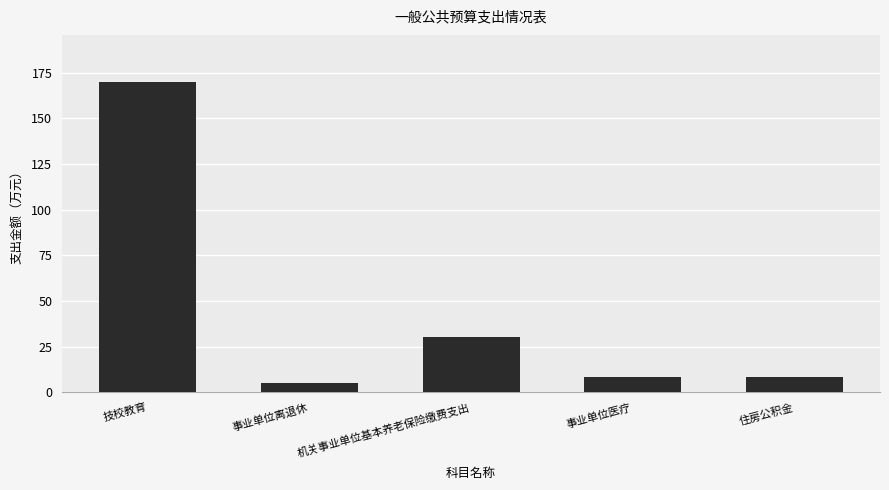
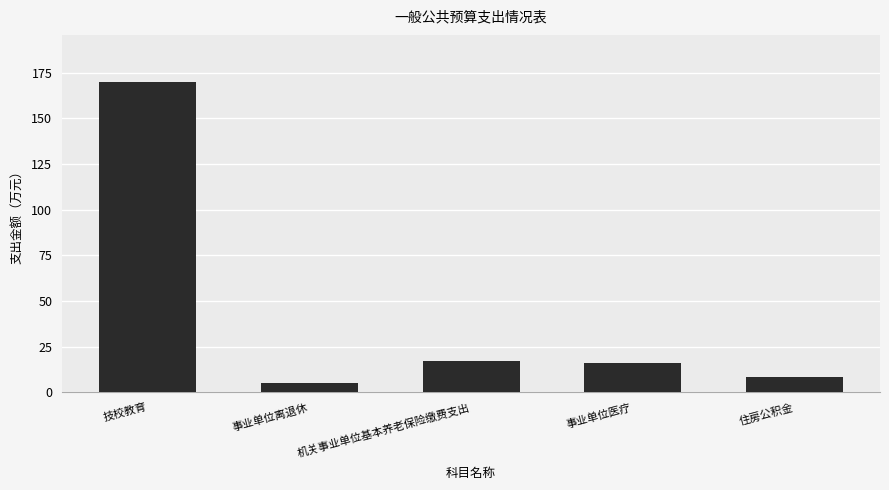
  {
    "技校教育": 170,
    "事业单位离退休": 5,
-   "机关事业单位基本养老保险缴费支出": 30,
-   "事业单位医疗": 8,
+   "机关事业单位基本养老保险缴费支出": 17,
+   "事业单位医疗": 16,
    "住房公积金": 8
  }
